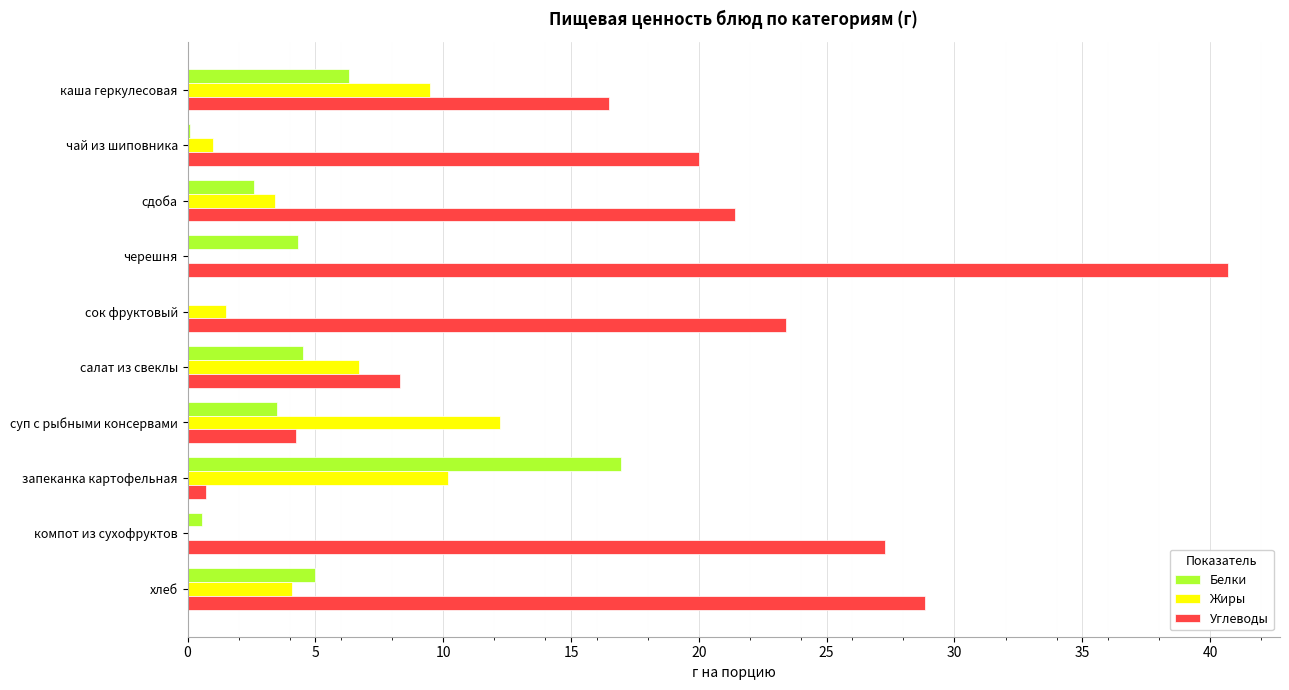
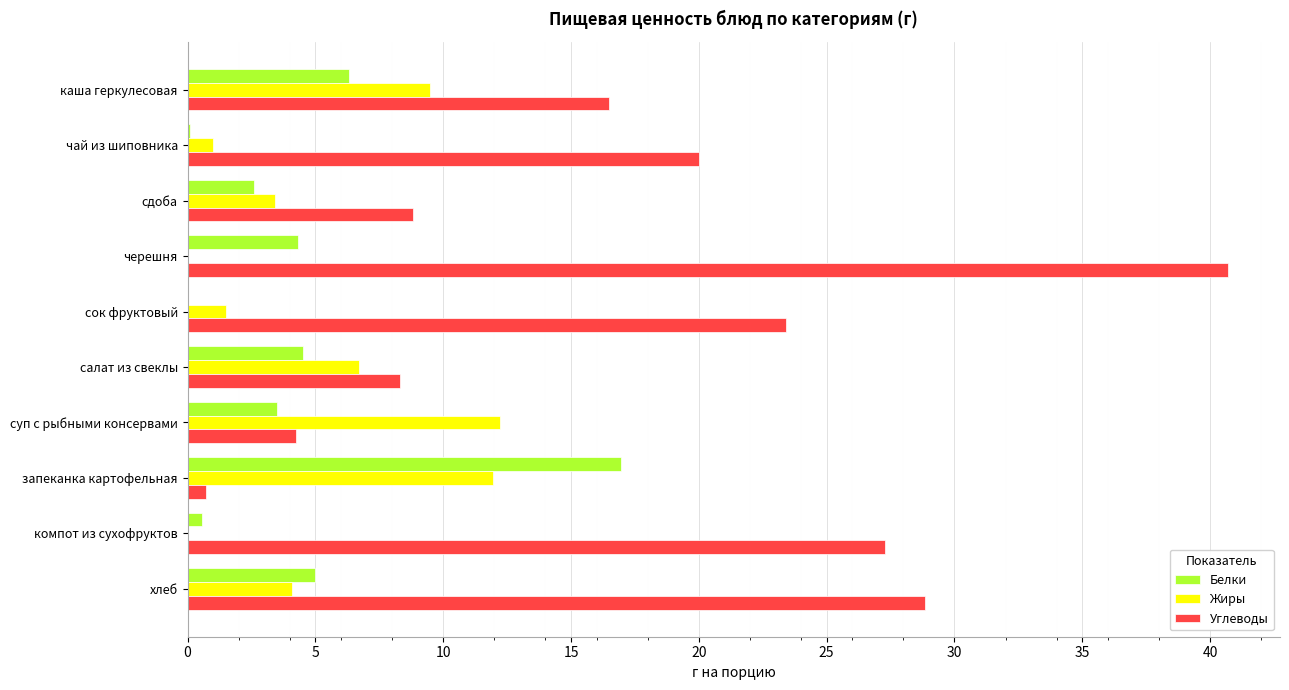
  {
    "Белки": {
      "каша геркулесовая": 6.3,
      "чай из шиповника": 0.1,
      "сдоба": 2.6,
      "черешня": 4.3,
      "сок фруктовый": 0.0,
      "салат из свеклы": 4.5,
      "суп с рыбными консервами": 3.5,
      "запеканка картофельная": 17.0,
      "компот из сухофруктов": 0.6,
      "хлеб": 5.0
    },
    "Жиры": {
      "каша геркулесовая": 9.5,
      "чай из шиповника": 1.0,
      "сдоба": 3.4,
      "черешня": 0.0,
      "сок фруктовый": 1.5,
      "салат из свеклы": 6.7,
      "суп с рыбными консервами": 12.2,
-     "запеканка картофельная": 10.2,
+     "запеканка картофельная": 12.0,
      "компот из сухофруктов": 0.0,
      "хлеб": 4.1
    },
    "Углеводы": {
      "каша геркулесовая": 16.5,
      "чай из шиповника": 20.0,
-     "сдоба": 21.4,
+     "сдоба": 8.8,
      "черешня": 40.7,
      "сок фруктовый": 23.4,
      "салат из свеклы": 8.3,
      "суп с рыбными консервами": 4.3,
      "запеканка картофельная": 0.7,
      "компот из сухофруктов": 27.3,
      "хлеб": 28.9
    }
  }
